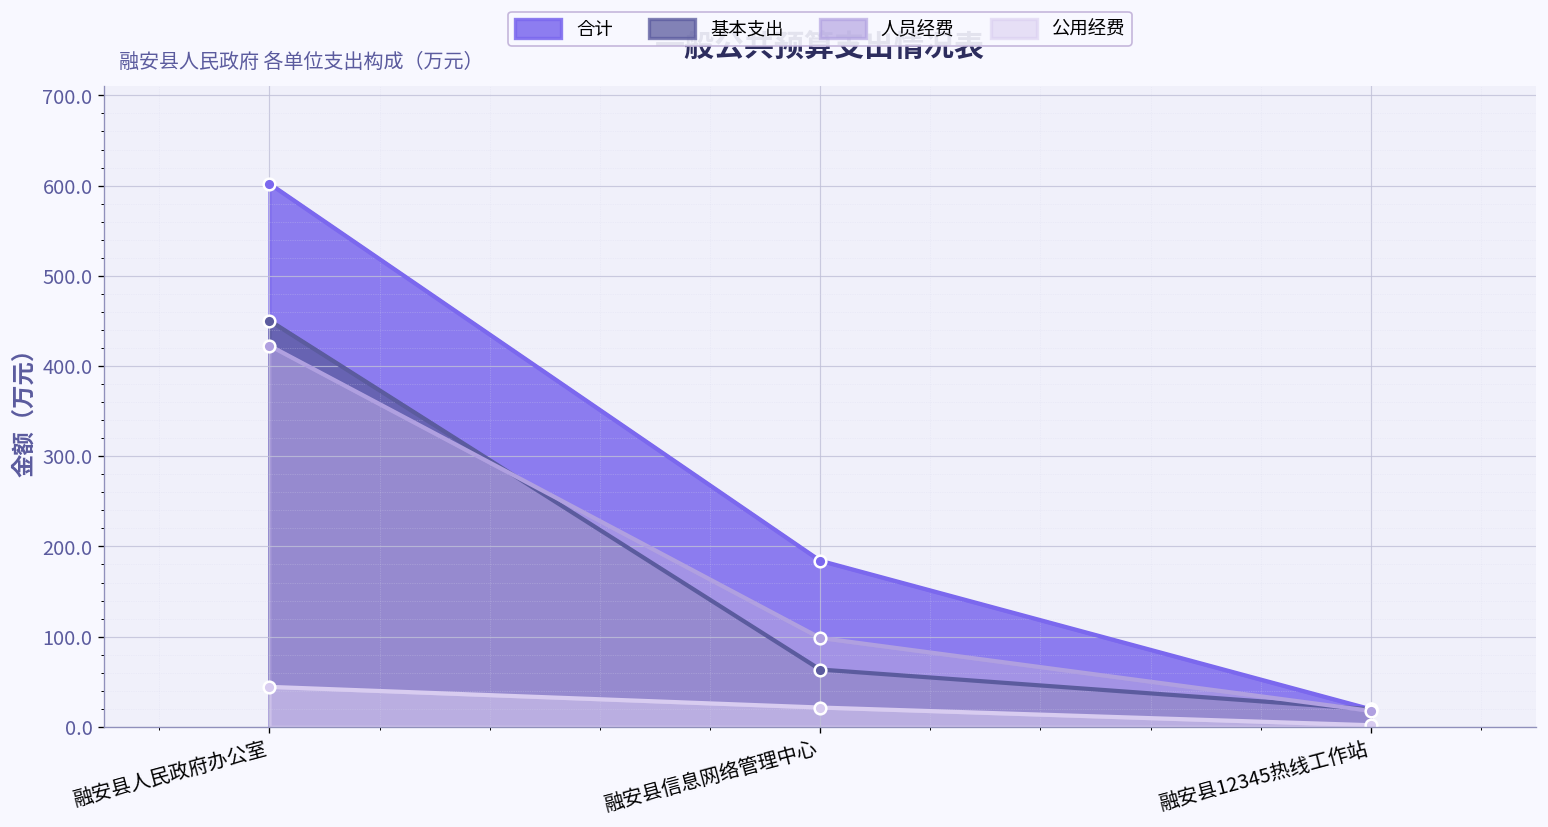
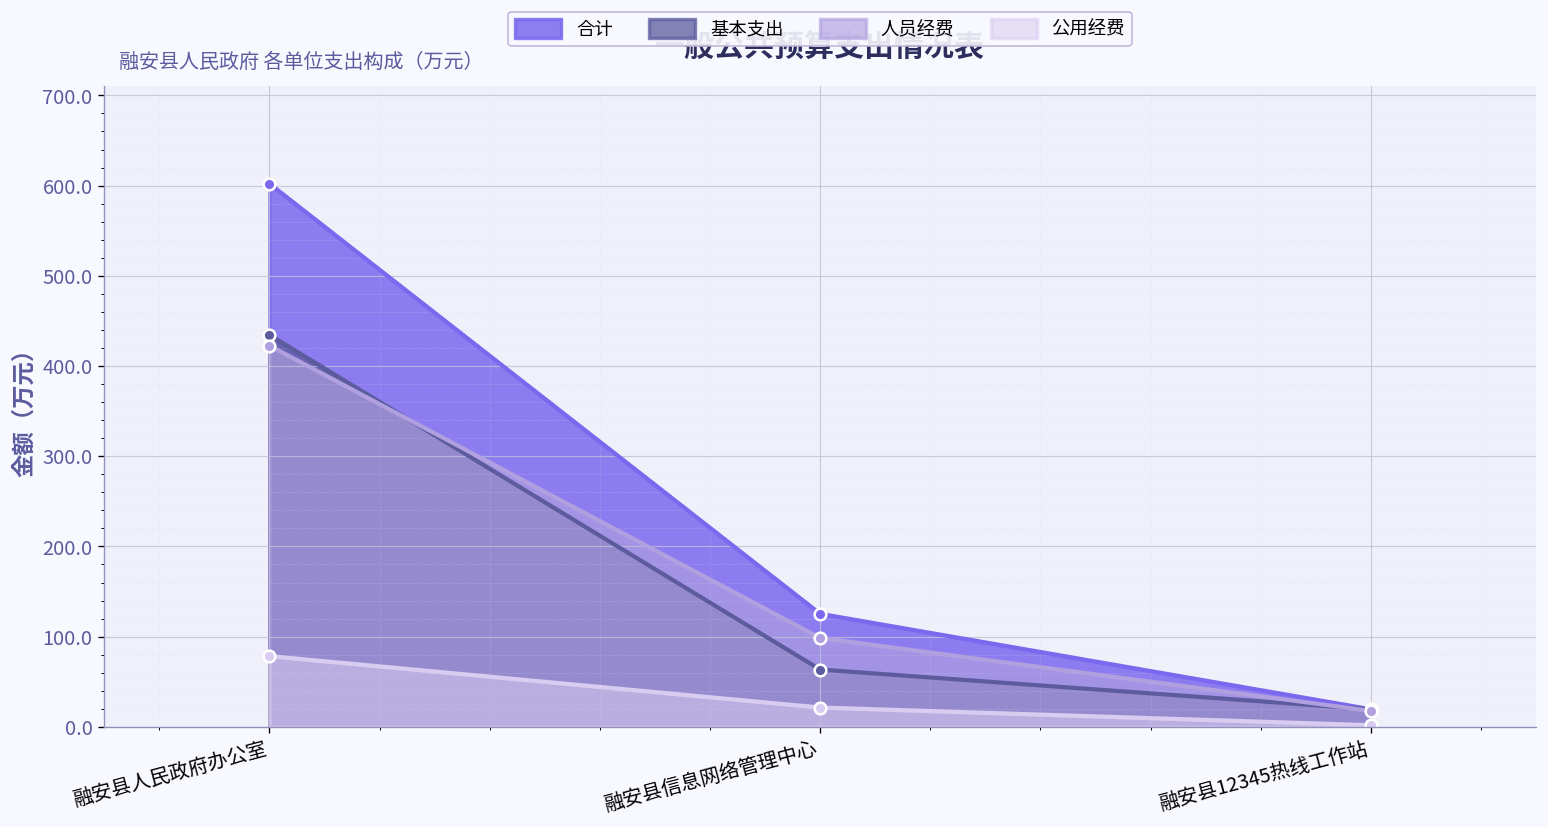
  {
    "合计": {
      "融安县人民政府办公室": 600,
-     "融安县信息网络管理中心": 180
+     "融安县信息网络管理中心": 130
    },
    "基本支出": {
-     "融安县人民政府办公室": 450,
+     "融安县人民政府办公室": 430,
      "融安县信息网络管理中心": 60
    },
    "人员经费": {
      "融安县人民政府办公室": 420,
      "融安县信息网络管理中心": 100
    },
    "公用经费": {
-     "融安县人民政府办公室": 40,
+     "融安县人民政府办公室": 80,
      "融安县信息网络管理中心": 20,
      "融安县12345热线工作站": 0
    }
  }
